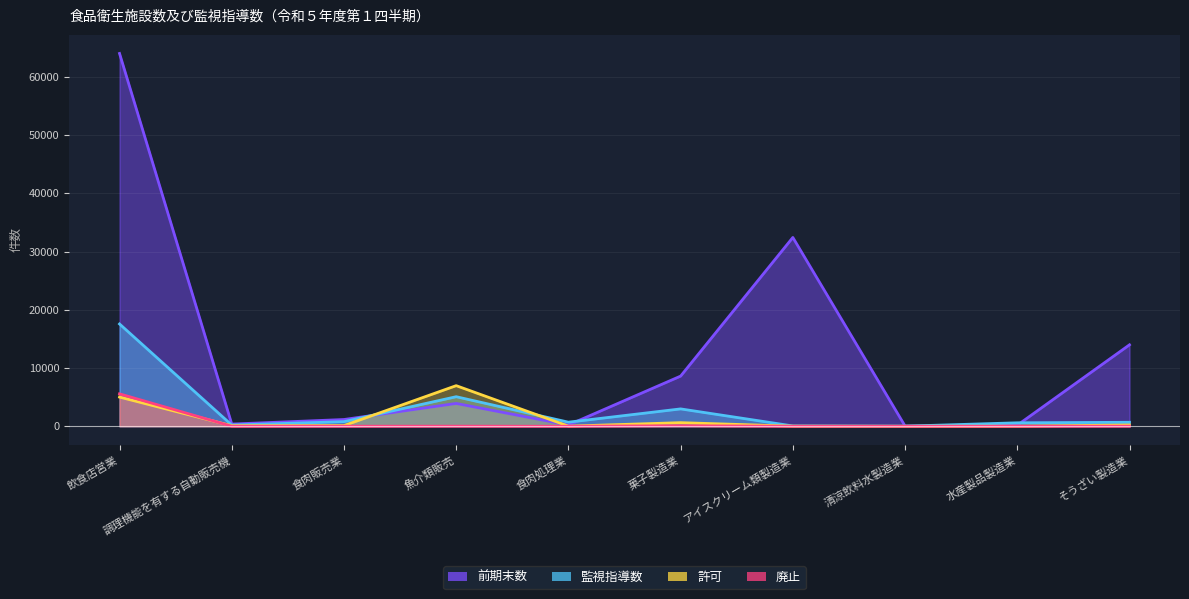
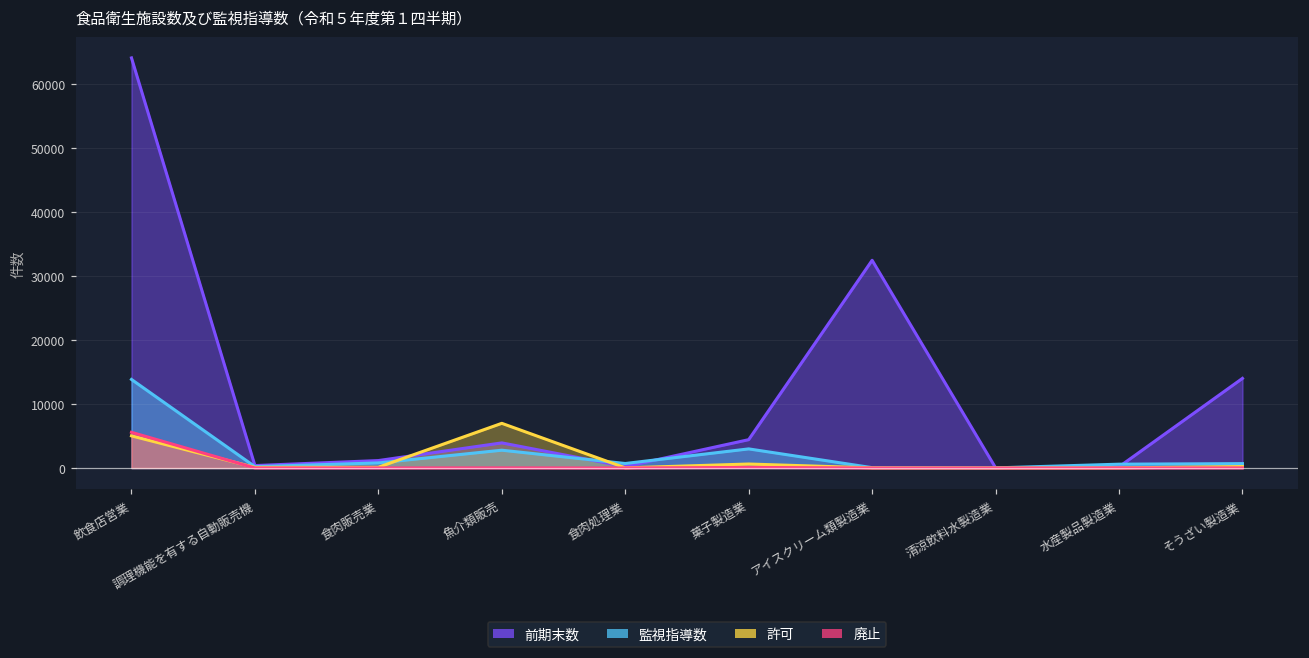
  {
    "前期末数": {
      "飲食店営業": 64000,
      "魚介類販売": 4000,
-     "菓子製造業": 9000,
+     "菓子製造業": 4000,
      "アイスクリーム類製造業": 32000,
      "そうざい製造業": 14000
    },
    "監視指導数": {
-     "飲食店営業": 18000,
-     "魚介類販売": 5000,
+     "飲食店営業": 14000,
+     "魚介類販売": 3000,
      "食肉処理業": 1000,
      "菓子製造業": 3000,
      "そうざい製造業": 1000
    },
    "許可": {
      "飲食店営業": 5000,
      "魚介類販売": 7000,
      "菓子製造業": 1000
    },
    "廃止": {
      "飲食店営業": 6000,
      "魚介類販売": 0,
      "菓子製造業": 0
    }
  }
